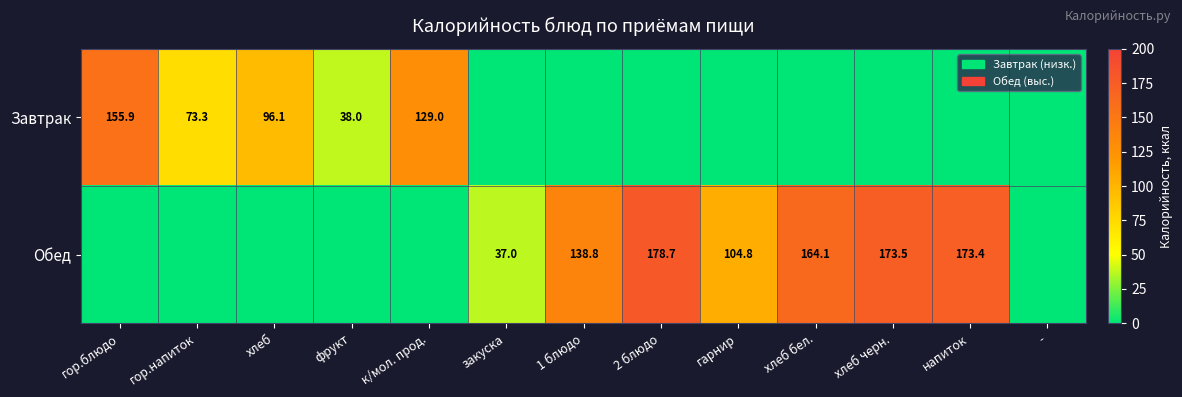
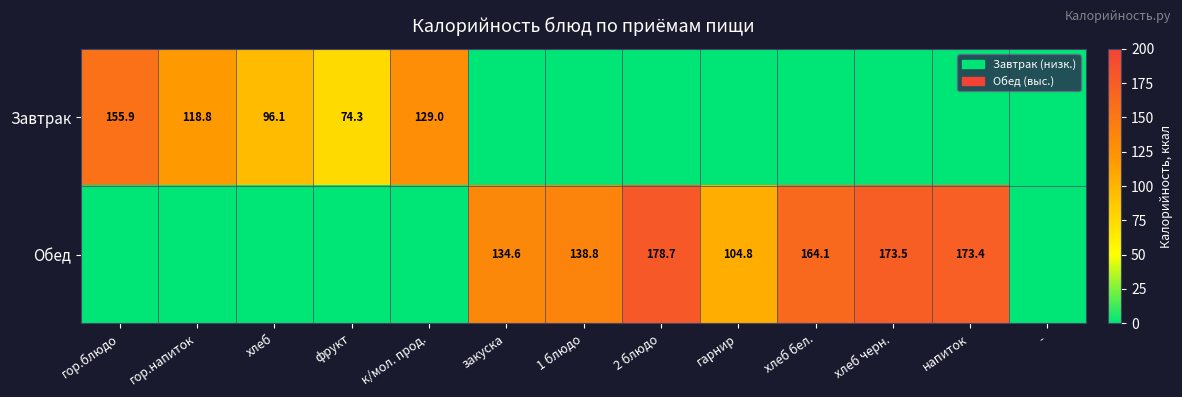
  {
    "Завтрак": {
      "гор.блюдо": 155.9,
-     "гор.напиток": 73.3,
+     "гор.напиток": 118.8,
      "хлеб": 96.1,
-     "фрукт": 38.0,
+     "фрукт": 74.3,
      "к/мол. прод.": 129.0
    },
    "Обед": {
-     "закуска": 37.0,
+     "закуска": 134.6,
      "1 блюдо": 138.8,
      "2 блюдо": 178.7,
      "гарнир": 104.8,
      "хлеб бел.": 164.1,
      "хлеб черн.": 173.5,
      "напиток": 173.4
    }
  }
